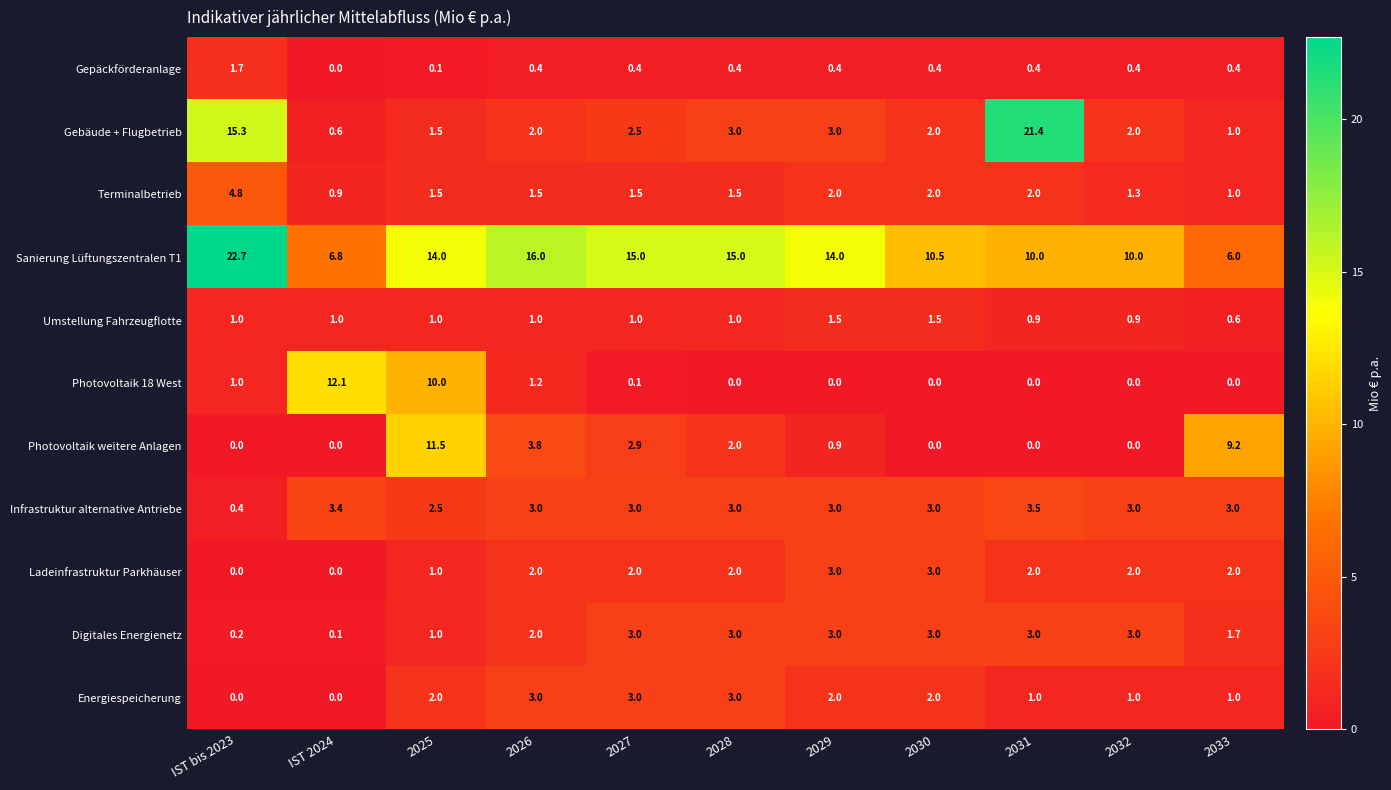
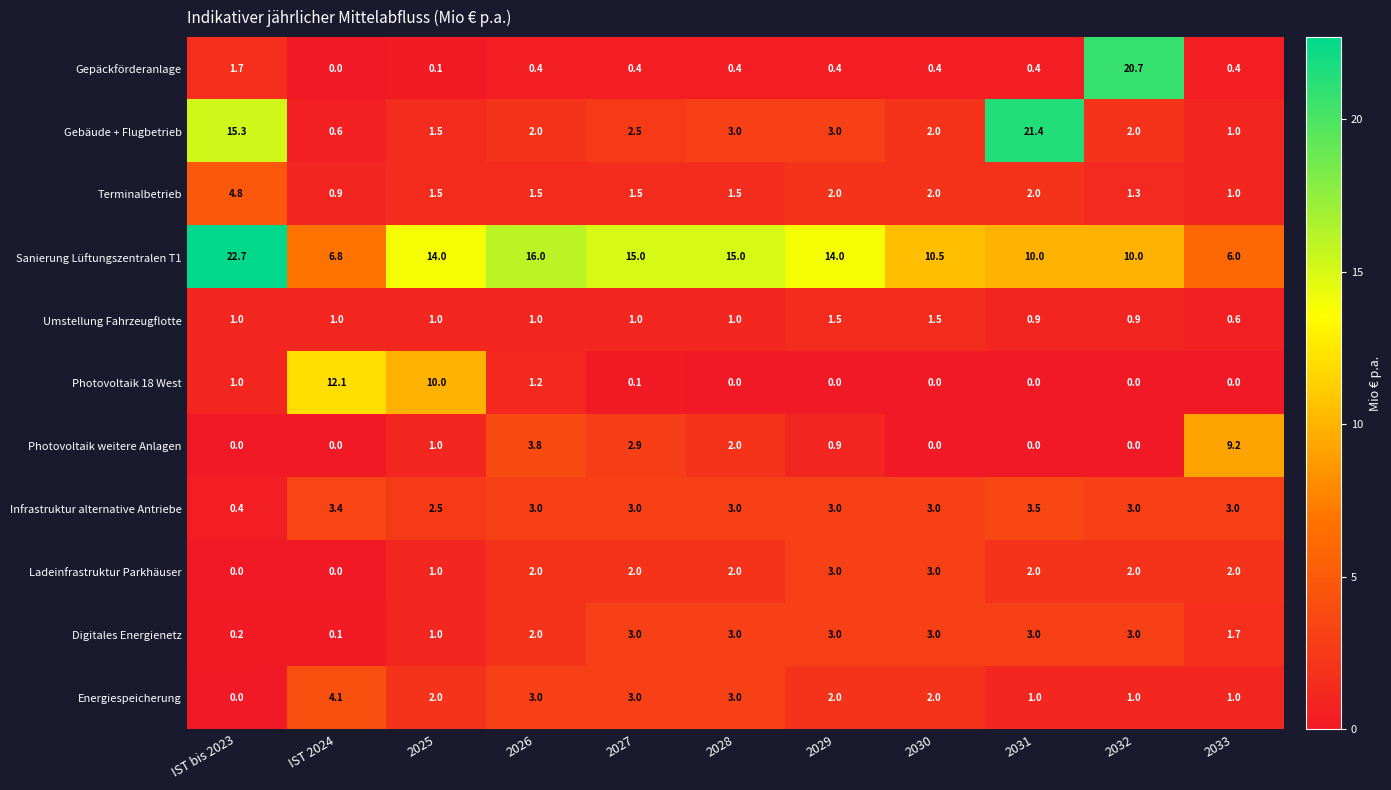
  {
    "Gepäckförderanlage": {
      "IST bis 2023": 1.7,
      "IST 2024": 0.0,
      "2025": 0.1,
      "2026": 0.4,
      "2027": 0.4,
      "2028": 0.4,
      "2029": 0.4,
      "2030": 0.4,
      "2031": 0.4,
-     "2032": 0.4,
+     "2032": 20.7,
      "2033": 0.4
    },
    "Gebäude + Flugbetrieb": {
      "IST bis 2023": 15.3,
      "IST 2024": 0.6,
      "2025": 1.5,
      "2026": 2.0,
      "2027": 2.5,
      "2028": 3.0,
      "2029": 3.0,
      "2030": 2.0,
      "2031": 21.4,
      "2032": 2.0,
      "2033": 1.0
    },
    "Terminalbetrieb": {
      "IST bis 2023": 4.8,
      "IST 2024": 0.9,
      "2025": 1.5,
      "2026": 1.5,
      "2027": 1.5,
      "2028": 1.5,
      "2029": 2.0,
      "2030": 2.0,
      "2031": 2.0,
      "2032": 1.3,
      "2033": 1.0
    },
    "Sanierung Lüftungszentralen T1": {
      "IST bis 2023": 22.7,
      "IST 2024": 6.8,
      "2025": 14.0,
      "2026": 16.0,
      "2027": 15.0,
      "2028": 15.0,
      "2029": 14.0,
      "2030": 10.5,
      "2031": 10.0,
      "2032": 10.0,
      "2033": 6.0
    },
    "Umstellung Fahrzeugflotte": {
      "IST bis 2023": 1.0,
      "IST 2024": 1.0,
      "2025": 1.0,
      "2026": 1.0,
      "2027": 1.0,
      "2028": 1.0,
      "2029": 1.5,
      "2030": 1.5,
      "2031": 0.9,
      "2032": 0.9,
      "2033": 0.6
    },
    "Photovoltaik 18 West": {
      "IST bis 2023": 1.0,
      "IST 2024": 12.1,
      "2025": 10.0,
      "2026": 1.2,
      "2027": 0.1,
      "2028": 0.0,
      "2029": 0.0,
      "2030": 0.0,
      "2031": 0.0,
      "2032": 0.0,
      "2033": 0.0
    },
    "Photovoltaik weitere Anlagen": {
      "IST bis 2023": 0.0,
      "IST 2024": 0.0,
-     "2025": 11.5,
+     "2025": 1.0,
      "2026": 3.8,
      "2027": 2.9,
      "2028": 2.0,
      "2029": 0.9,
      "2030": 0.0,
      "2031": 0.0,
      "2032": 0.0,
      "2033": 9.2
    },
    "Infrastruktur alternative Antriebe": {
      "IST bis 2023": 0.4,
      "IST 2024": 3.4,
      "2025": 2.5,
      "2026": 3.0,
      "2027": 3.0,
      "2028": 3.0,
      "2029": 3.0,
      "2030": 3.0,
      "2031": 3.5,
      "2032": 3.0,
      "2033": 3.0
    },
    "Ladeinfrastruktur Parkhäuser": {
      "IST bis 2023": 0.0,
      "IST 2024": 0.0,
      "2025": 1.0,
      "2026": 2.0,
      "2027": 2.0,
      "2028": 2.0,
      "2029": 3.0,
      "2030": 3.0,
      "2031": 2.0,
      "2032": 2.0,
      "2033": 2.0
    },
    "Digitales Energienetz": {
      "IST bis 2023": 0.2,
      "IST 2024": 0.1,
      "2025": 1.0,
      "2026": 2.0,
      "2027": 3.0,
      "2028": 3.0,
      "2029": 3.0,
      "2030": 3.0,
      "2031": 3.0,
      "2032": 3.0,
      "2033": 1.7
    },
    "Energiespeicherung": {
      "IST bis 2023": 0.0,
-     "IST 2024": 0.0,
+     "IST 2024": 4.1,
      "2025": 2.0,
      "2026": 3.0,
      "2027": 3.0,
      "2028": 3.0,
      "2029": 2.0,
      "2030": 2.0,
      "2031": 1.0,
      "2032": 1.0,
      "2033": 1.0
    }
  }
